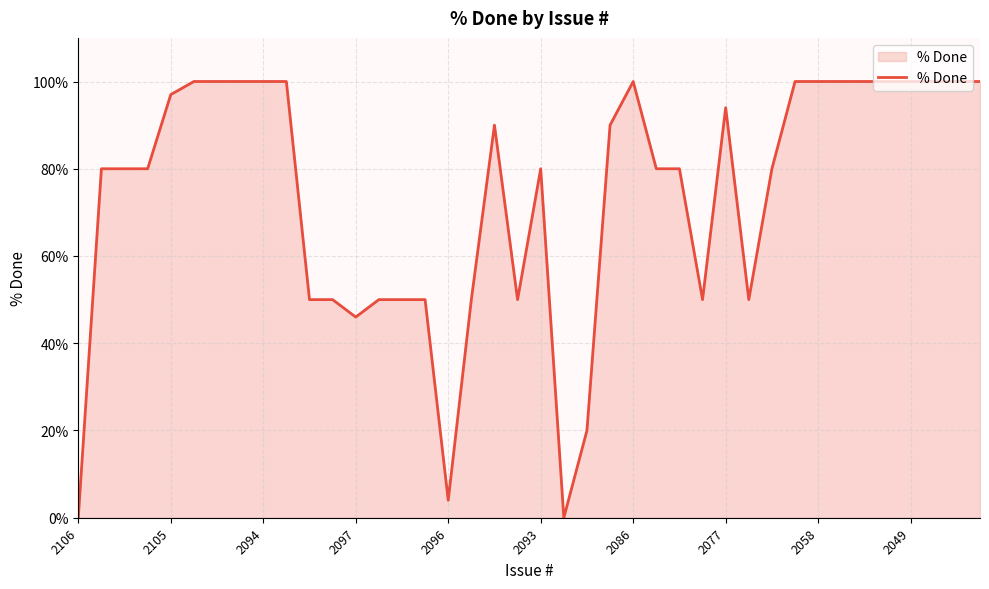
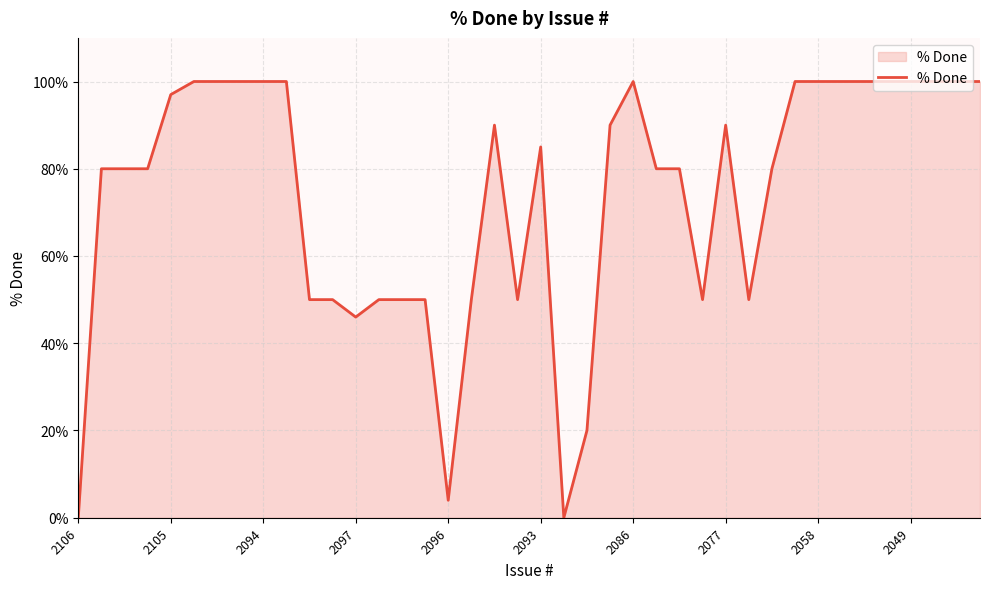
  {
    "2106": "0%",
    "2105": "97%",
    "2094": "100%",
    "2097": "46%",
    "2096": "4%",
-   "2093": "80%",
+   "2093": "85%",
    "2086": "100%",
-   "2077": "94%",
+   "2077": "90%",
    "2058": "100%"
  }
